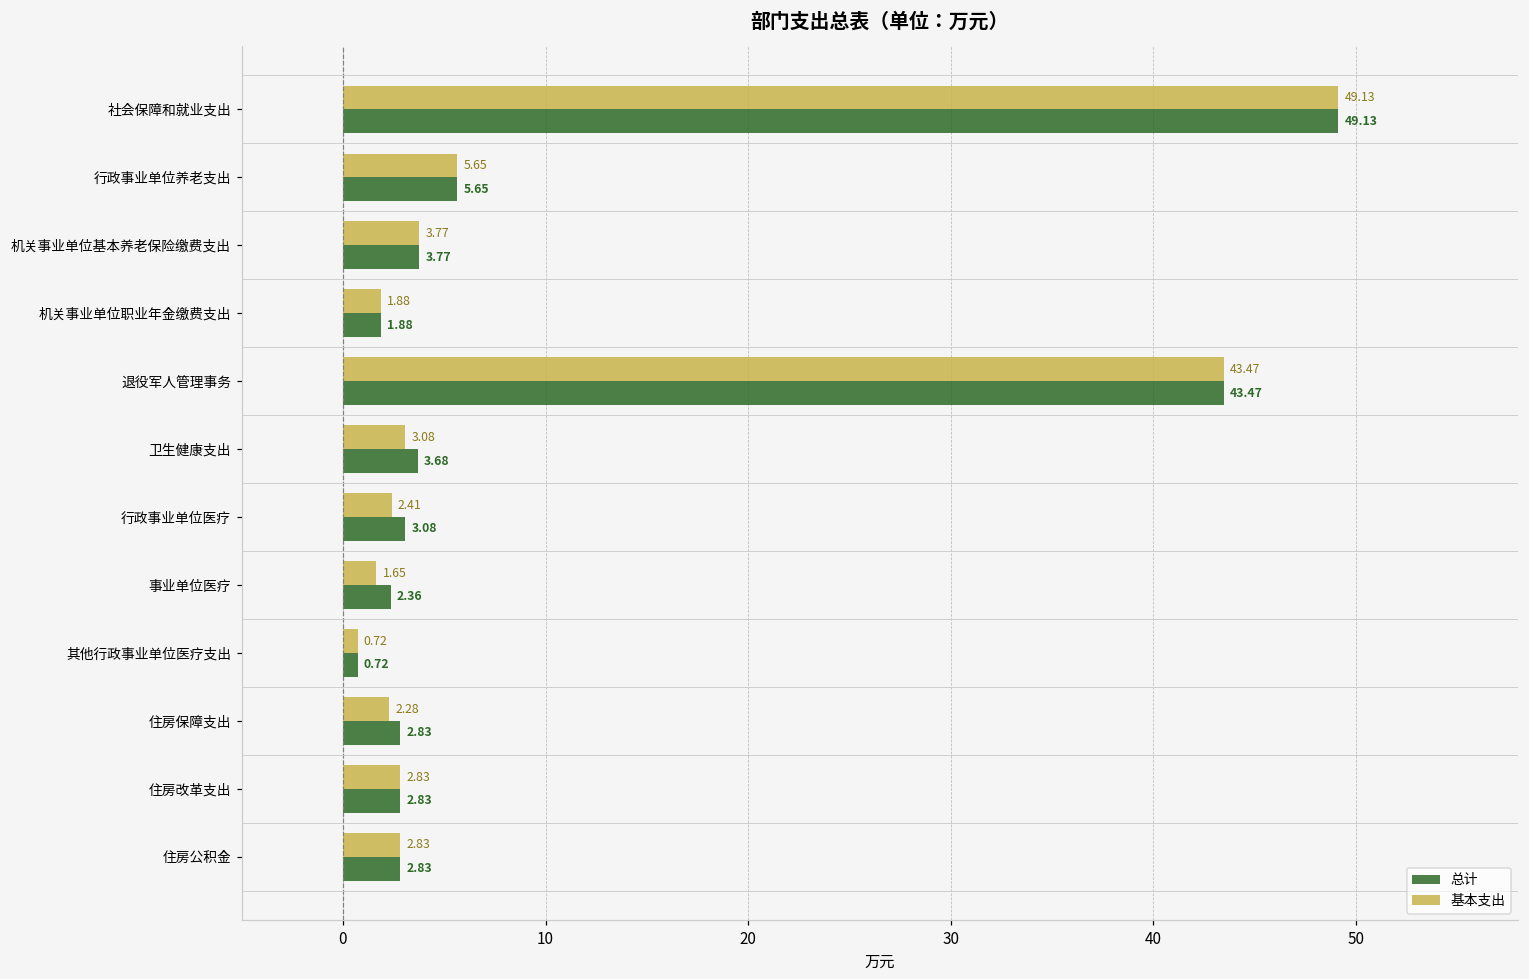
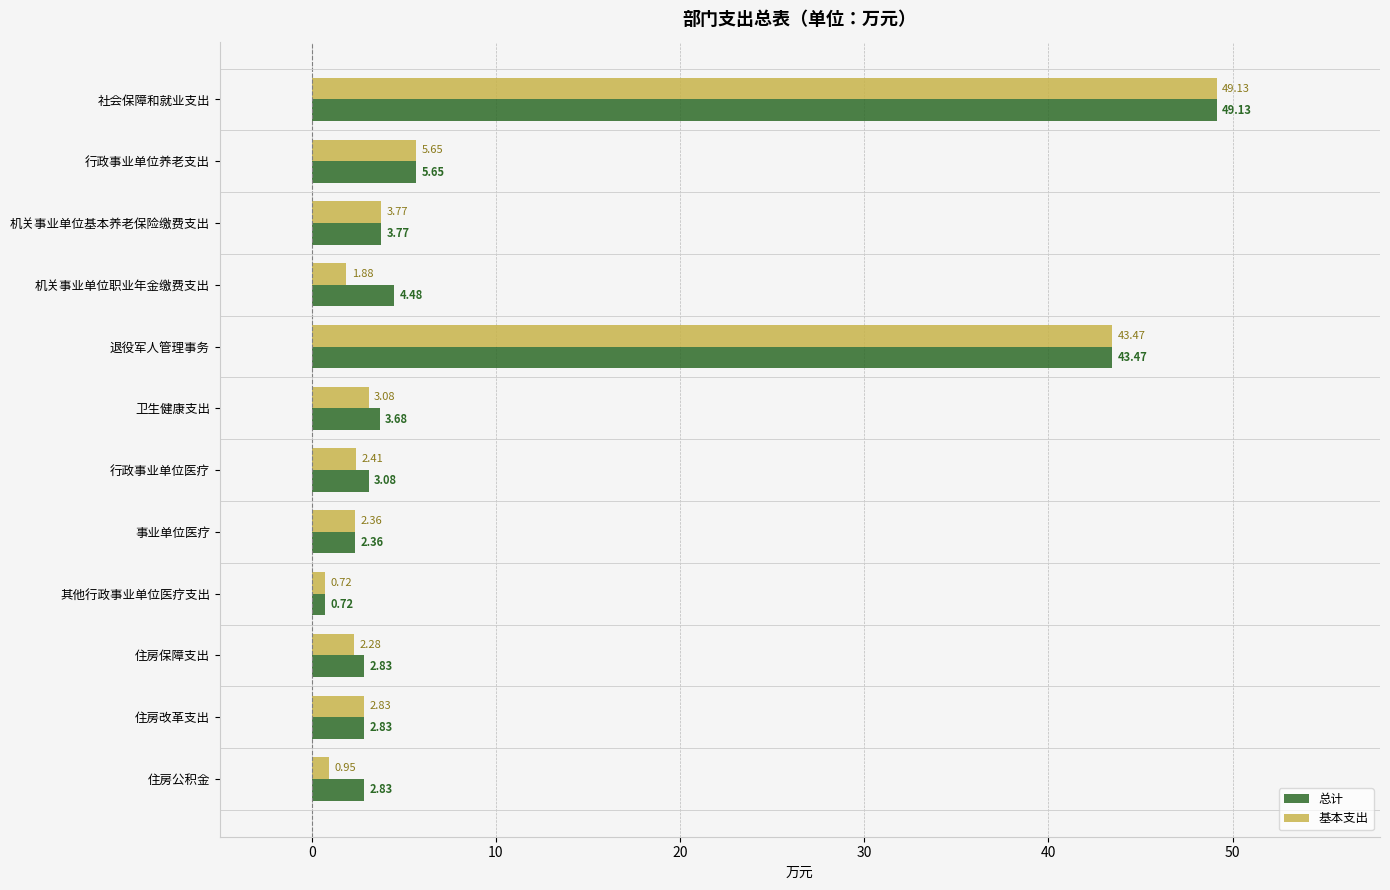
  {
    "总计": {
      "社会保障和就业支出": 49.13,
      "行政事业单位养老支出": 5.65,
      "机关事业单位基本养老保险缴费支出": 3.77,
-     "机关事业单位职业年金缴费支出": 1.88,
+     "机关事业单位职业年金缴费支出": 4.48,
      "退役军人管理事务": 43.47,
      "卫生健康支出": 3.68,
      "行政事业单位医疗": 3.08,
      "事业单位医疗": 2.36,
      "其他行政事业单位医疗支出": 0.72,
      "住房保障支出": 2.83,
      "住房改革支出": 2.83,
      "住房公积金": 2.83
    },
    "基本支出": {
      "社会保障和就业支出": 49.13,
      "行政事业单位养老支出": 5.65,
      "机关事业单位基本养老保险缴费支出": 3.77,
      "机关事业单位职业年金缴费支出": 1.88,
      "退役军人管理事务": 43.47,
      "卫生健康支出": 3.08,
      "行政事业单位医疗": 2.41,
-     "事业单位医疗": 1.65,
+     "事业单位医疗": 2.36,
      "其他行政事业单位医疗支出": 0.72,
      "住房保障支出": 2.28,
      "住房改革支出": 2.83,
-     "住房公积金": 2.83
+     "住房公积金": 0.95
    }
  }
